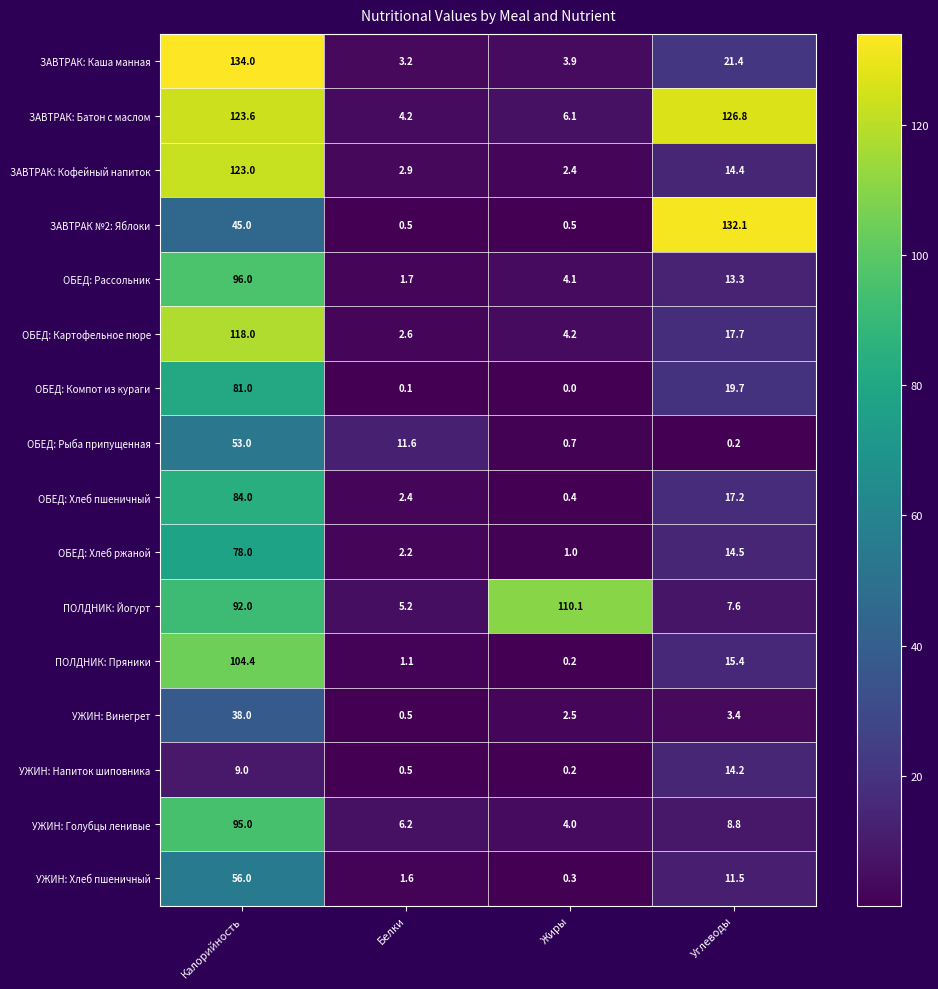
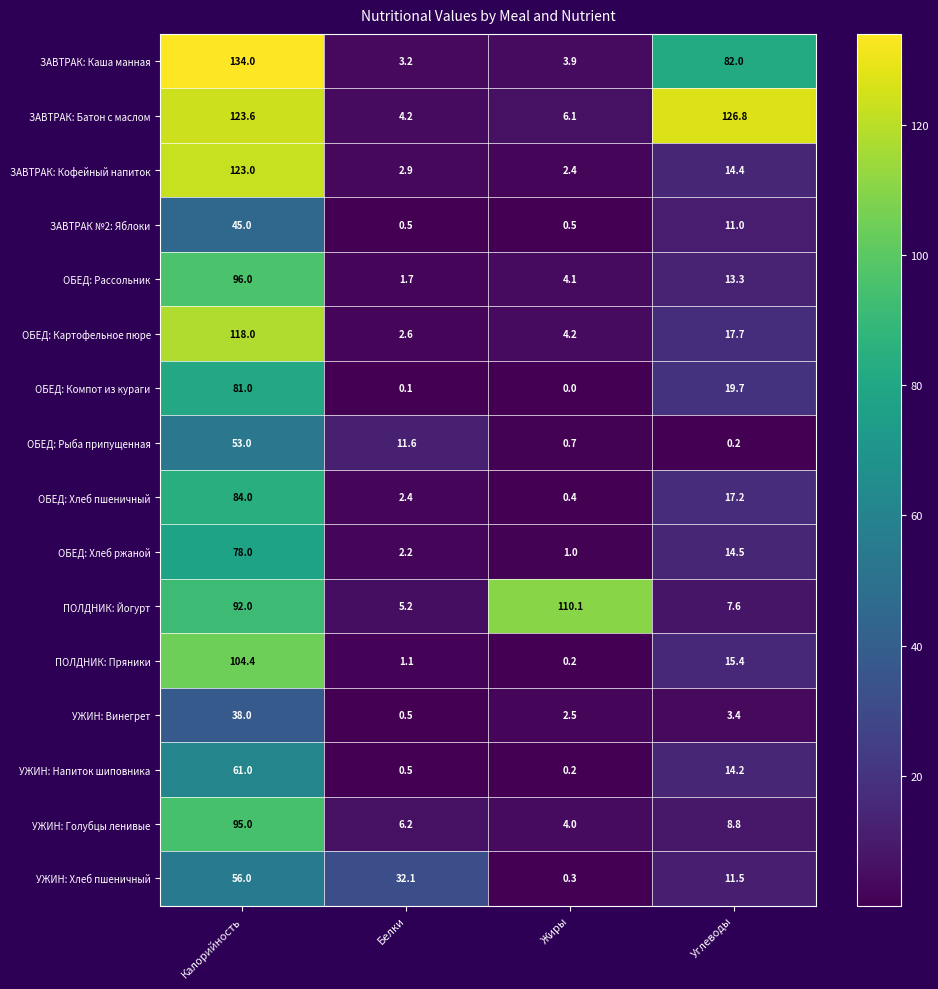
  {
    "ЗАВТРАК: Каша манная": {
      "Калорийность": 134.0,
      "Белки": 3.2,
      "Жиры": 3.9,
-     "Углеводы": 21.4
+     "Углеводы": 82.0
    },
    "ЗАВТРАК: Батон с маслом": {
      "Калорийность": 123.6,
      "Белки": 4.2,
      "Жиры": 6.1,
      "Углеводы": 126.8
    },
    "ЗАВТРАК: Кофейный напиток": {
      "Калорийность": 123.0,
      "Белки": 2.9,
      "Жиры": 2.4,
      "Углеводы": 14.4
    },
    "ЗАВТРАК №2: Яблоки": {
      "Калорийность": 45.0,
      "Белки": 0.5,
      "Жиры": 0.5,
-     "Углеводы": 132.1
+     "Углеводы": 11.0
    },
    "ОБЕД: Рассольник": {
      "Калорийность": 96.0,
      "Белки": 1.7,
      "Жиры": 4.1,
      "Углеводы": 13.3
    },
    "ОБЕД: Картофельное пюре": {
      "Калорийность": 118.0,
      "Белки": 2.6,
      "Жиры": 4.2,
      "Углеводы": 17.7
    },
    "ОБЕД: Компот из кураги": {
      "Калорийность": 81.0,
      "Белки": 0.1,
      "Жиры": 0.0,
      "Углеводы": 19.7
    },
    "ОБЕД: Рыба припущенная": {
      "Калорийность": 53.0,
      "Белки": 11.6,
      "Жиры": 0.7,
      "Углеводы": 0.2
    },
    "ОБЕД: Хлеб пшеничный": {
      "Калорийность": 84.0,
      "Белки": 2.4,
      "Жиры": 0.4,
      "Углеводы": 17.2
    },
    "ОБЕД: Хлеб ржаной": {
      "Калорийность": 78.0,
      "Белки": 2.2,
      "Жиры": 1.0,
      "Углеводы": 14.5
    },
    "ПОЛДНИК: Йогурт": {
      "Калорийность": 92.0,
      "Белки": 5.2,
      "Жиры": 110.1,
      "Углеводы": 7.6
    },
    "ПОЛДНИК: Пряники": {
      "Калорийность": 104.4,
      "Белки": 1.1,
      "Жиры": 0.2,
      "Углеводы": 15.4
    },
    "УЖИН: Винегрет": {
      "Калорийность": 38.0,
      "Белки": 0.5,
      "Жиры": 2.5,
      "Углеводы": 3.4
    },
    "УЖИН: Напиток шиповника": {
-     "Калорийность": 9.0,
+     "Калорийность": 61.0,
      "Белки": 0.5,
      "Жиры": 0.2,
      "Углеводы": 14.2
    },
    "УЖИН: Голубцы ленивые": {
      "Калорийность": 95.0,
      "Белки": 6.2,
      "Жиры": 4.0,
      "Углеводы": 8.8
    },
    "УЖИН: Хлеб пшеничный": {
      "Калорийность": 56.0,
-     "Белки": 1.6,
+     "Белки": 32.1,
      "Жиры": 0.3,
      "Углеводы": 11.5
    }
  }
